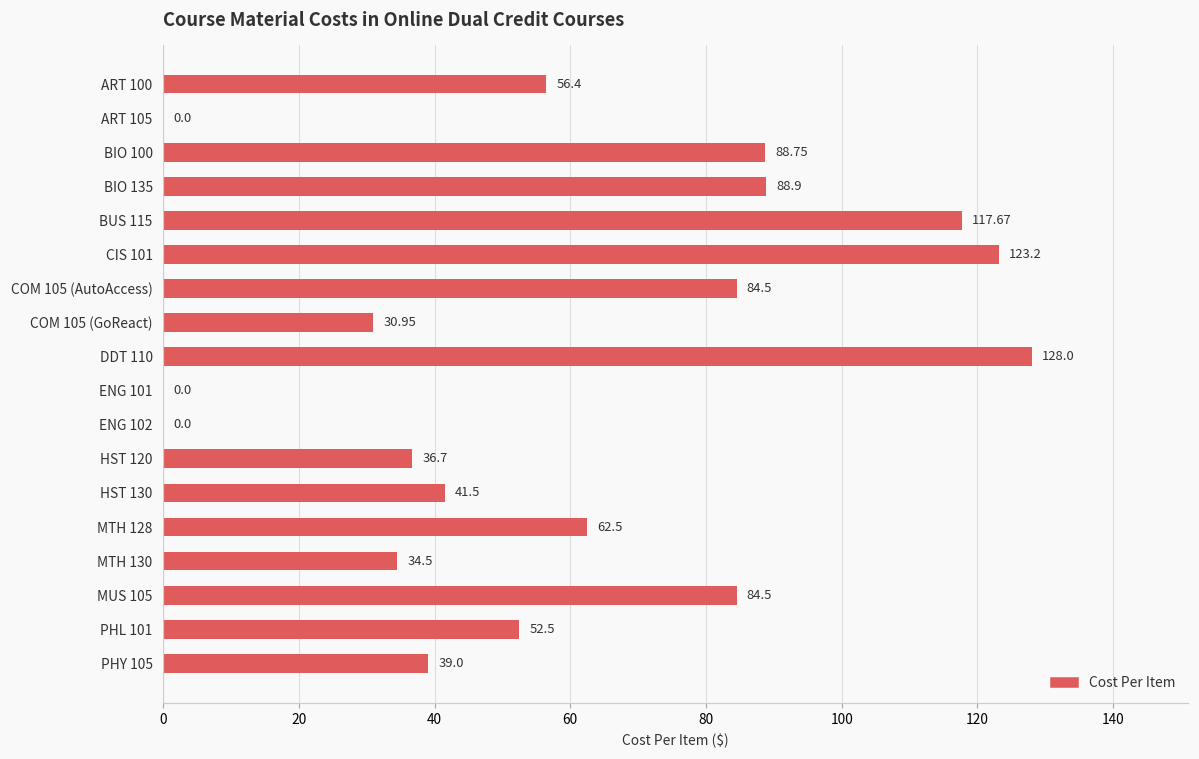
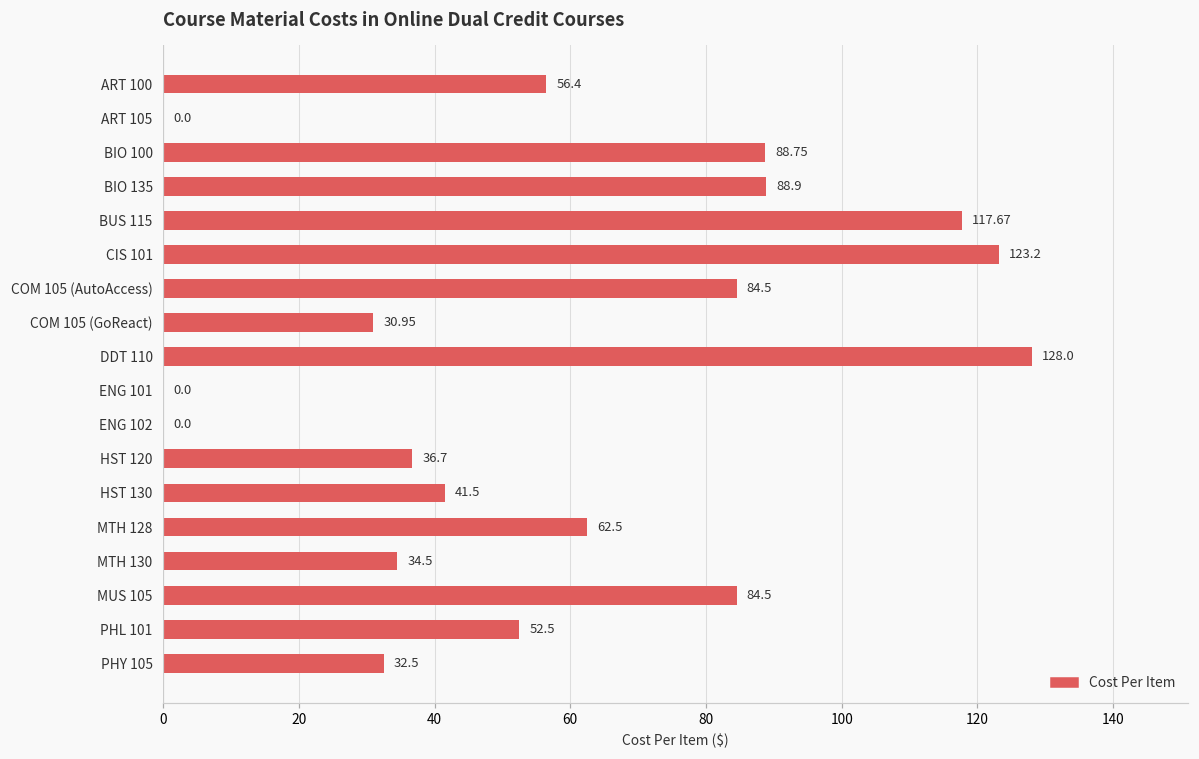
  {
    "ART 100": 56.4,
    "ART 105": 0.0,
    "BIO 100": 88.75,
    "BIO 135": 88.9,
    "BUS 115": 117.67,
    "CIS 101": 123.2,
    "COM 105 (AutoAccess)": 84.5,
    "COM 105 (GoReact)": 30.95,
    "DDT 110": 128.0,
    "ENG 101": 0.0,
    "ENG 102": 0.0,
    "HST 120": 36.7,
    "HST 130": 41.5,
    "MTH 128": 62.5,
    "MTH 130": 34.5,
    "MUS 105": 84.5,
    "PHL 101": 52.5,
-   "PHY 105": 39.0
+   "PHY 105": 32.5
  }
